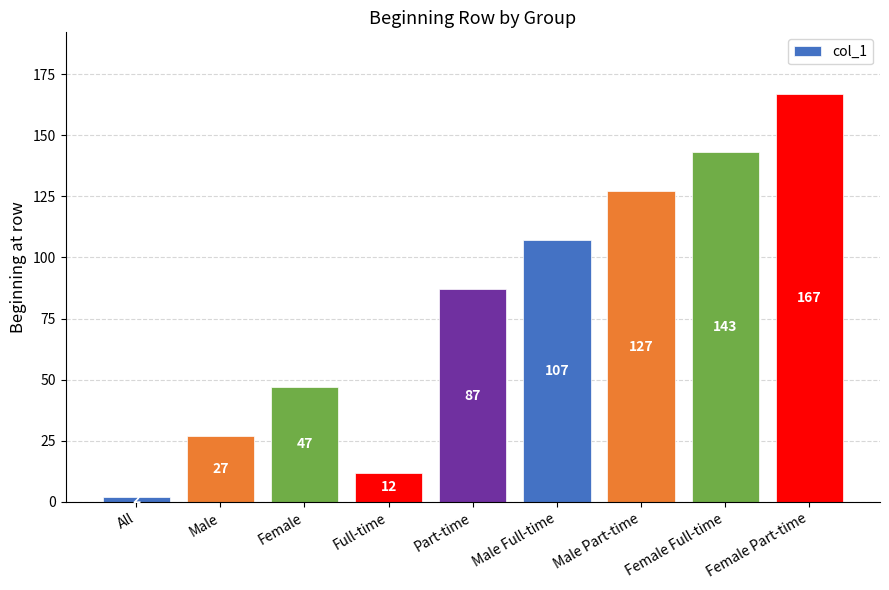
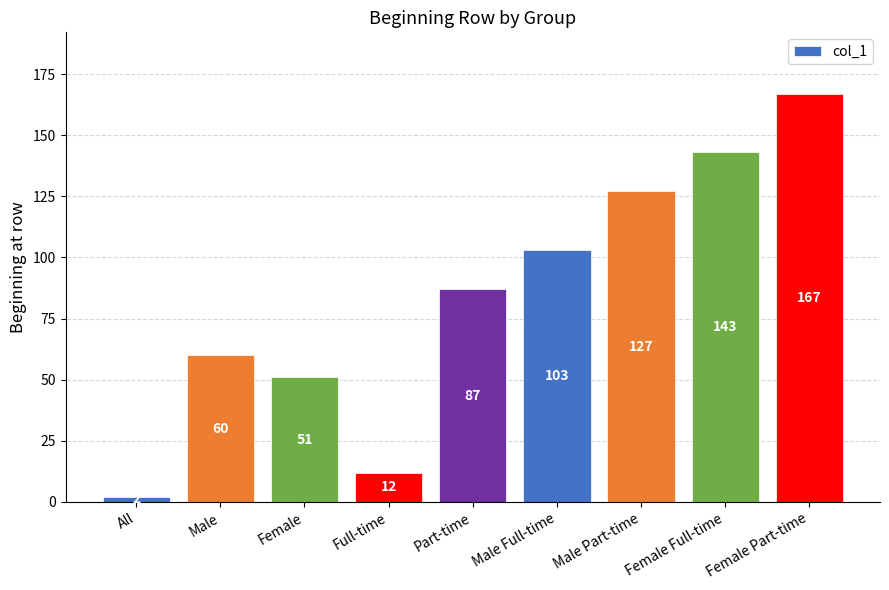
  {
-   "Male": 27,
-   "Female": 47,
+   "Male": 60,
+   "Female": 51,
    "Full-time": 12,
    "Part-time": 87,
-   "Male Full-time": 107,
+   "Male Full-time": 103,
    "Male Part-time": 127,
    "Female Full-time": 143,
    "Female Part-time": 167
  }
